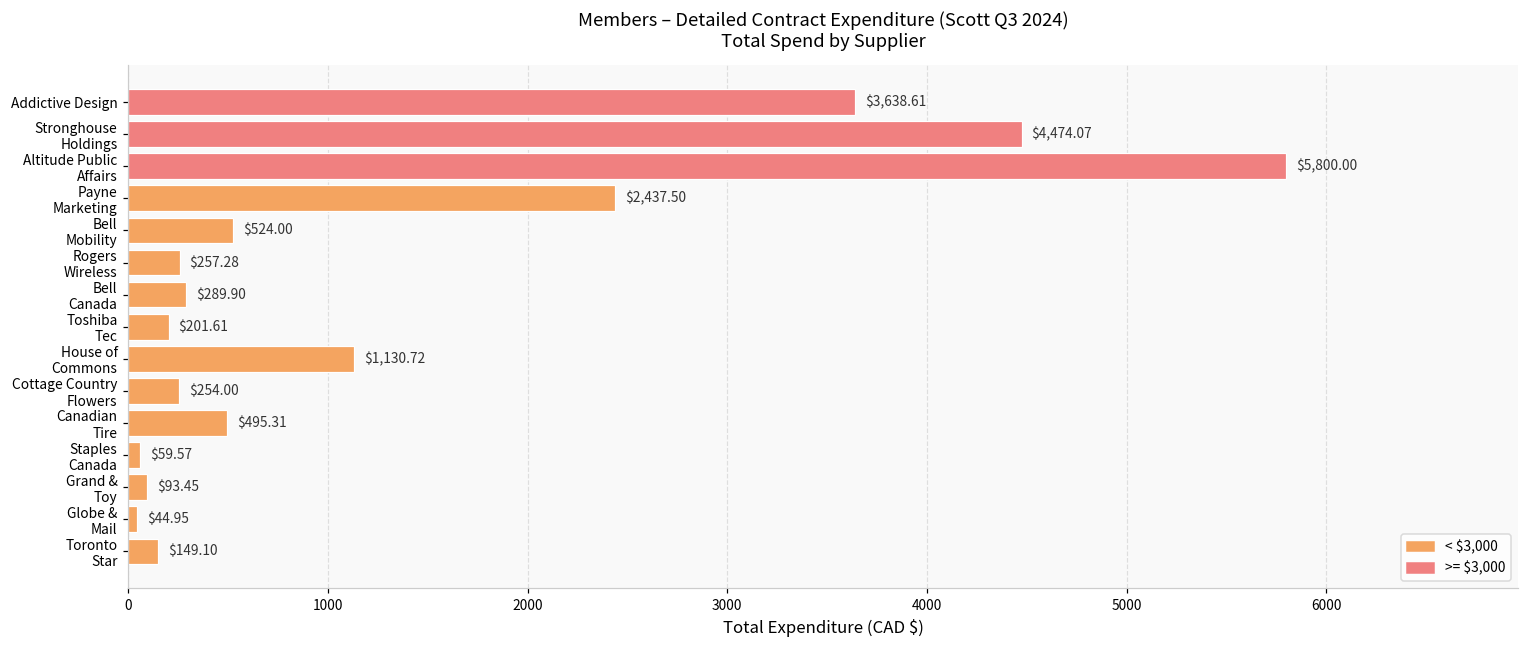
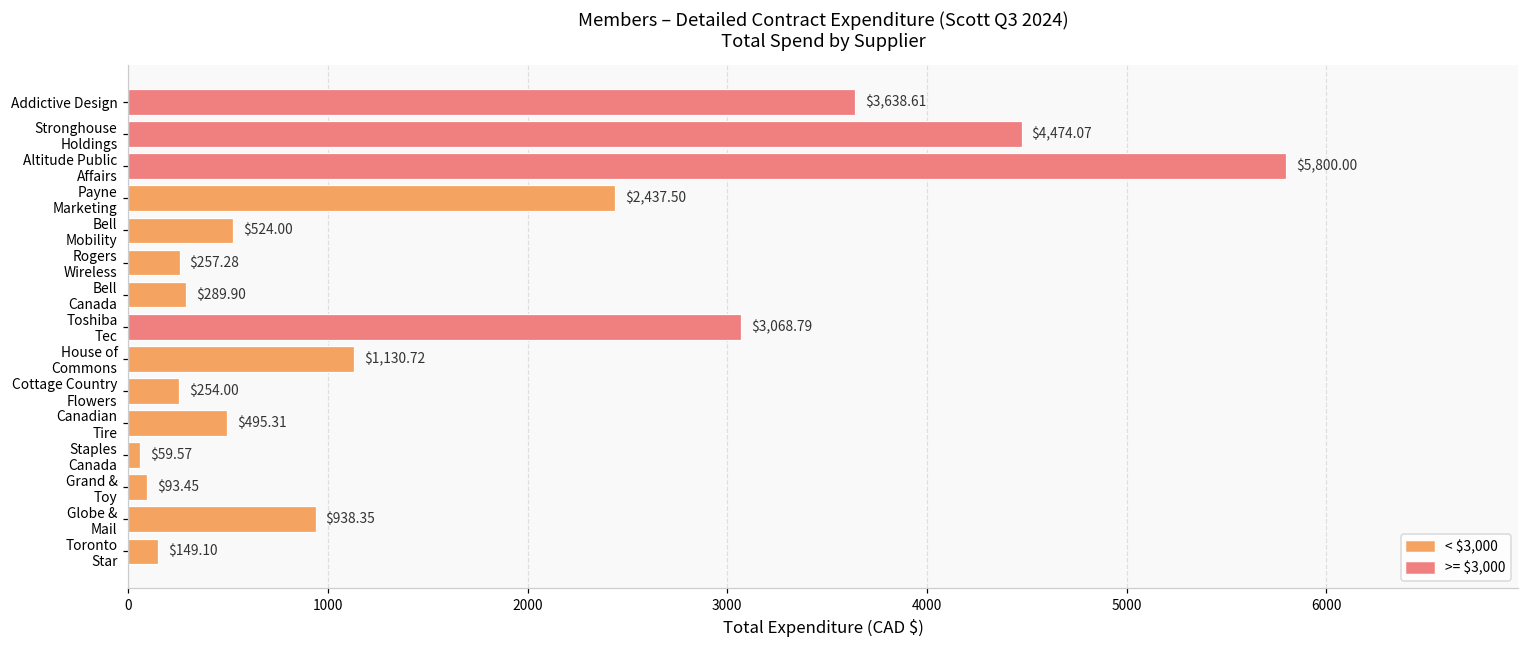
  {
    "Addictive Design": "$3,638.61",
    "Stronghouse Holdings": "$4,474.07",
    "Altitude Public Affairs": "$5,800.00",
    "Payne Marketing": "$2,437.50",
    "Bell Mobility": "$524.00",
    "Rogers Wireless": "$257.28",
    "Bell Canada": "$289.90",
-   "Toshiba Tec": "$201.61",
+   "Toshiba Tec": "$3,068.79",
    "House of Commons": "$1,130.72",
    "Cottage Country Flowers": "$254.00",
    "Canadian Tire": "$495.31",
    "Staples Canada": "$59.57",
    "Grand & Toy": "$93.45",
-   "Globe & Mail": "$44.95",
+   "Globe & Mail": "$938.35",
    "Toronto Star": "$149.10"
  }
